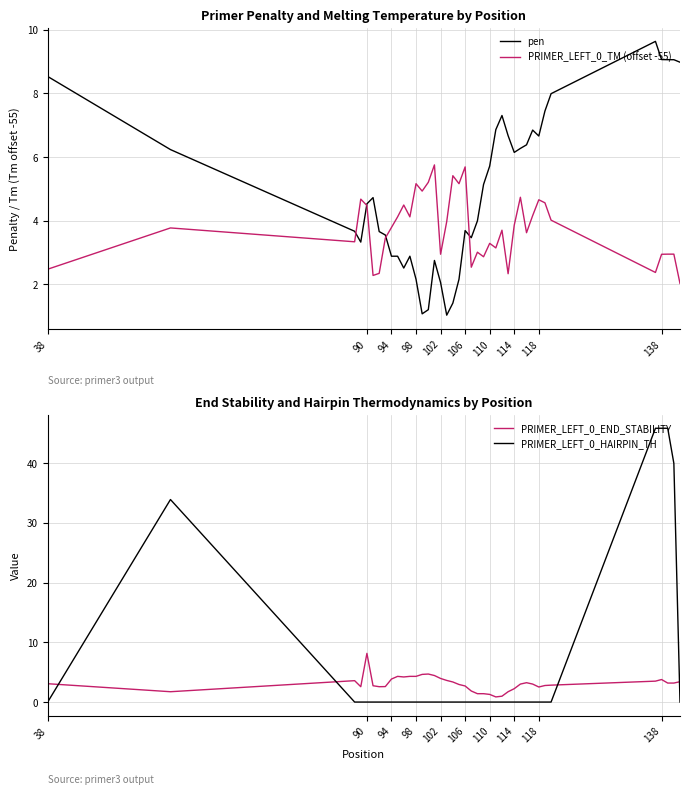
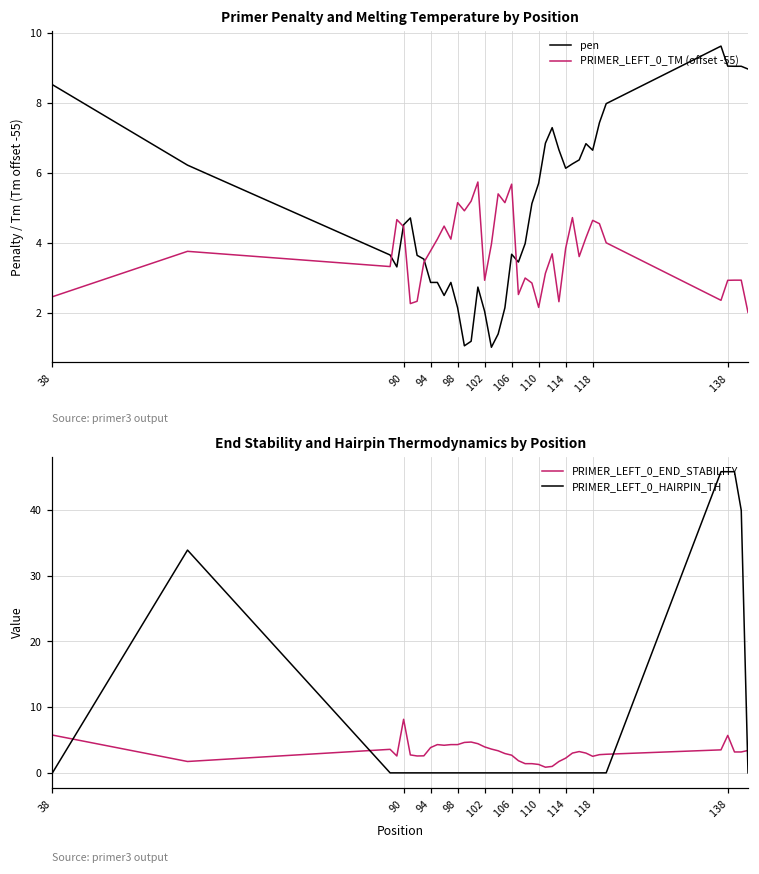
  {
    "Primer Penalty and Melting Temperature by Position": {
      "pen": {
        "38": 8.5,
        "94": 2.9,
        "98": 2.2,
        "102": 2.1,
        "106": 3.7,
        "110": 5.7,
        "114": 6.1,
        "118": 6.7,
        "138": 9.1
      },
      "PRIMER_LEFT_0_TM (offset -55)": {
        "38": 2.5,
        "94": 3.8,
        "98": 5.2,
        "102": 2.9,
        "106": 5.7,
-       "110": 3.3,
+       "110": 2.2,
        "114": 3.9,
        "118": 4.7,
        "138": 2.9
      }
    },
    "End Stability and Hairpin Thermodynamics by Position": {
      "PRIMER_LEFT_0_END_STABILITY": {
-       "38": 3,
+       "38": 6,
        "90": 8,
        "94": 4,
        "98": 4,
        "102": 4,
        "106": 3,
        "110": 1,
        "114": 2,
        "118": 3,
-       "138": 4
+       "138": 6
      },
      "PRIMER_LEFT_0_HAIRPIN_TH": {
        "38": 0,
        "90": 0,
        "94": 0,
        "98": 0,
        "102": 0,
        "106": 0,
        "110": 0,
        "114": 0,
        "118": 0,
        "138": 46
      }
    }
  }
